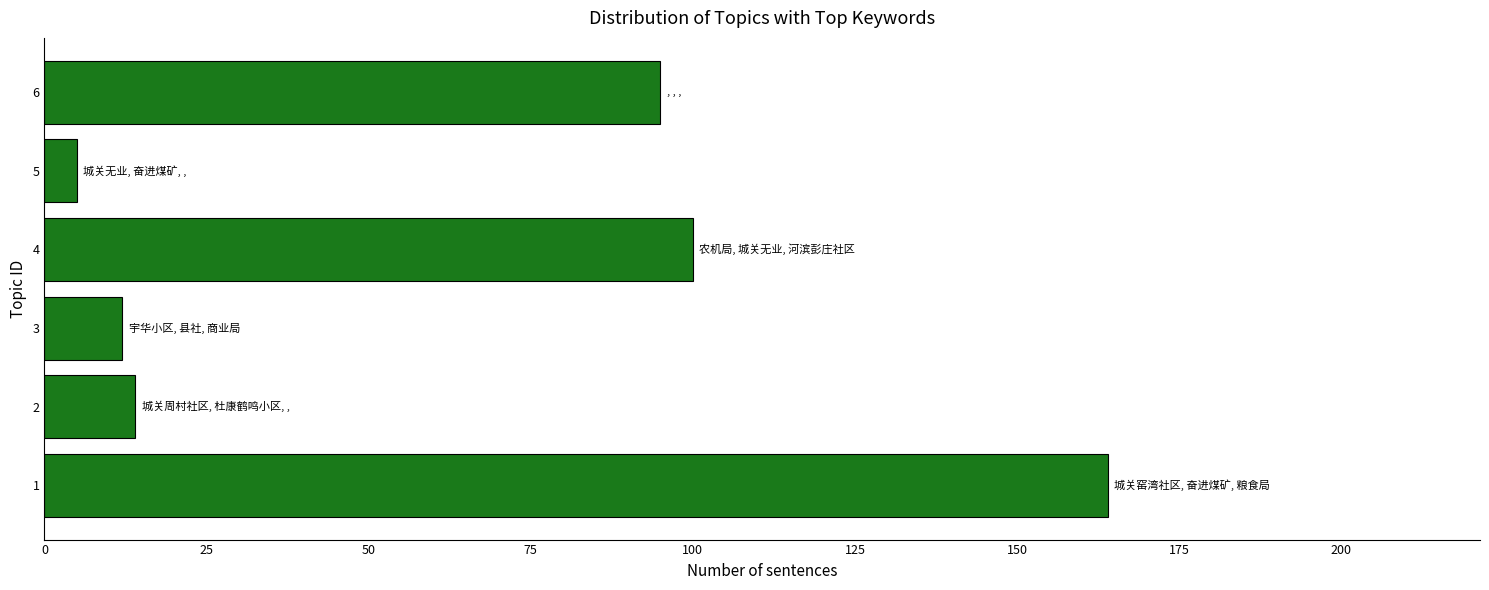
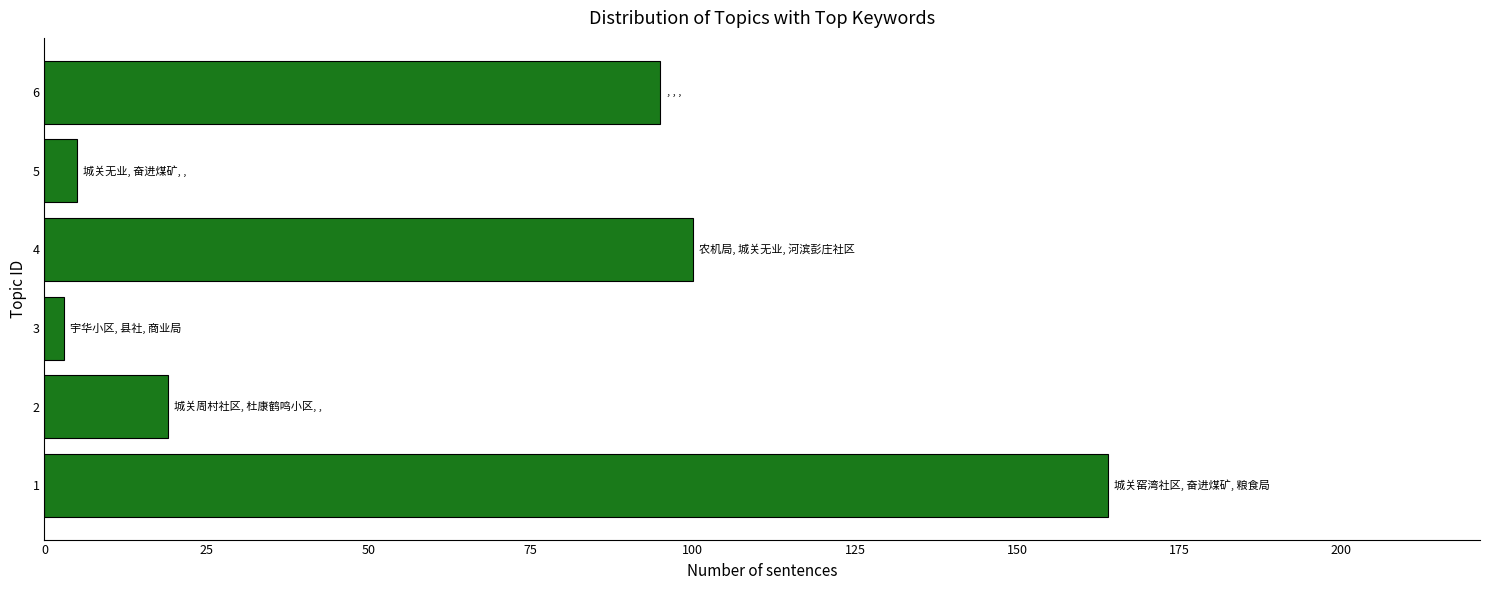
  {
    "6": 95,
    "5": 5,
    "4": 100,
-   "3": 12,
-   "2": 14,
+   "3": 3,
+   "2": 19,
    "1": 164
  }
